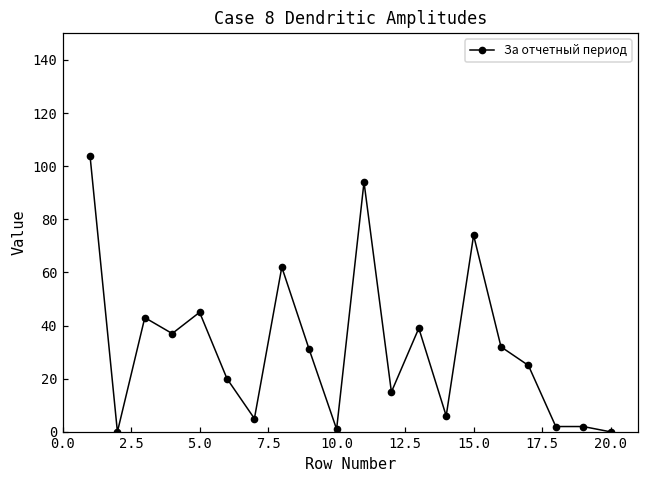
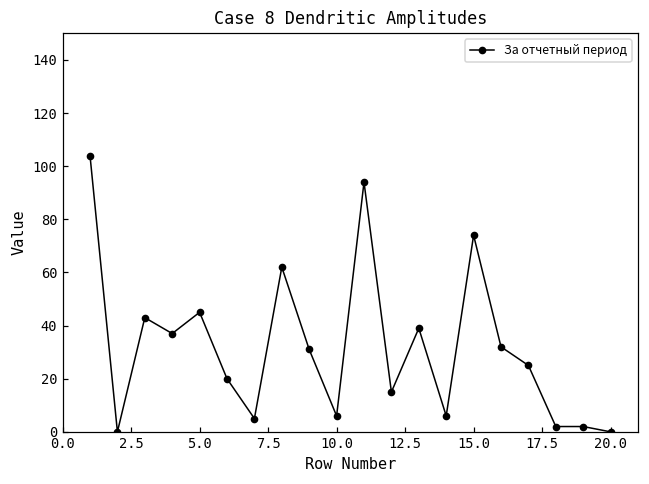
  {
    "5.0": 45,
-   "10.0": 1,
+   "10.0": 6,
    "15.0": 74,
    "20.0": 0
  }
